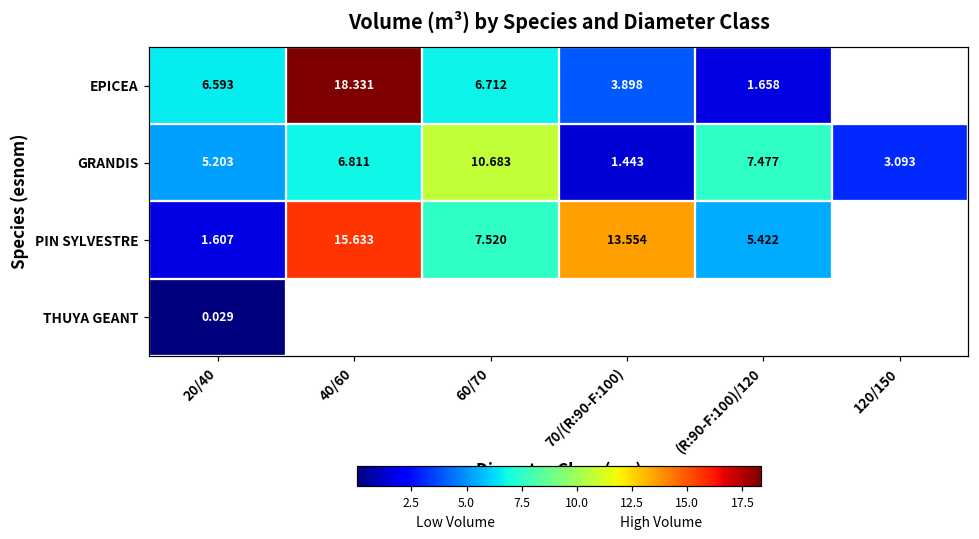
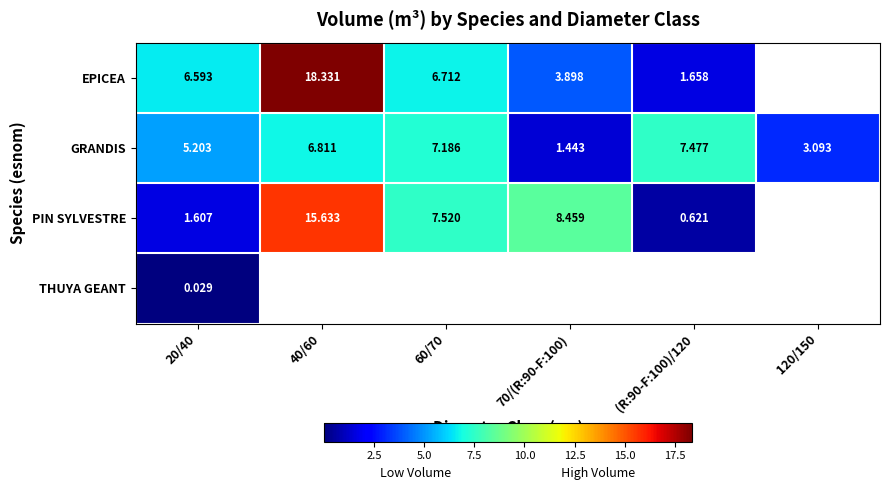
  {
    "EPICEA": {
      "20/40": 6.593,
      "40/60": 18.331,
      "60/70": 6.712,
      "70/(R:90-F:100)": 3.898,
      "(R:90-F:100)/120": 1.658
    },
    "GRANDIS": {
      "20/40": 5.203,
      "40/60": 6.811,
-     "60/70": 10.683,
+     "60/70": 7.186,
      "70/(R:90-F:100)": 1.443,
      "(R:90-F:100)/120": 7.477,
      "120/150": 3.093
    },
    "PIN SYLVESTRE": {
      "20/40": 1.607,
      "40/60": 15.633,
      "60/70": 7.520,
-     "70/(R:90-F:100)": 13.554,
-     "(R:90-F:100)/120": 5.422
+     "70/(R:90-F:100)": 8.459,
+     "(R:90-F:100)/120": 0.621
    },
    "THUYA GEANT": {
      "20/40": 0.029
    }
  }
